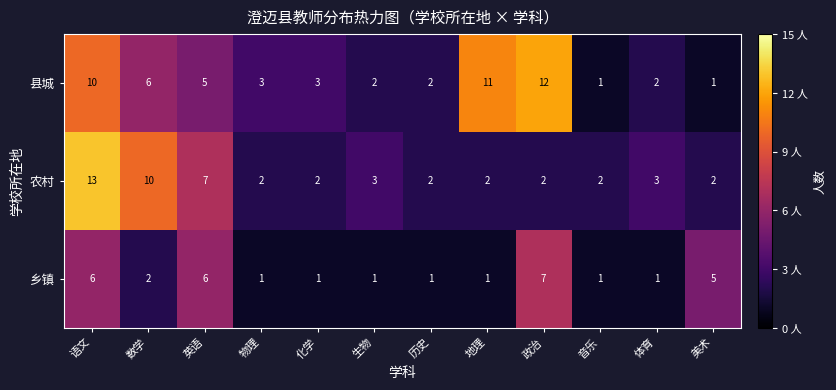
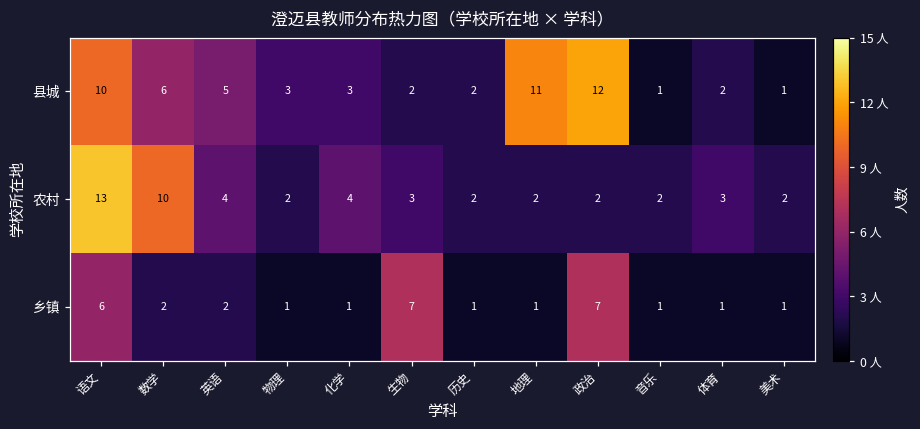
  {
    "县城": {
      "语文": 10,
      "数学": 6,
      "英语": 5,
      "物理": 3,
      "化学": 3,
      "生物": 2,
      "历史": 2,
      "地理": 11,
      "政治": 12,
      "音乐": 1,
      "体育": 2,
      "美术": 1
    },
    "农村": {
      "语文": 13,
      "数学": 10,
-     "英语": 7,
+     "英语": 4,
      "物理": 2,
-     "化学": 2,
+     "化学": 4,
      "生物": 3,
      "历史": 2,
      "地理": 2,
      "政治": 2,
      "音乐": 2,
      "体育": 3,
      "美术": 2
    },
    "乡镇": {
      "语文": 6,
      "数学": 2,
-     "英语": 6,
+     "英语": 2,
      "物理": 1,
      "化学": 1,
-     "生物": 1,
+     "生物": 7,
      "历史": 1,
      "地理": 1,
      "政治": 7,
      "音乐": 1,
      "体育": 1,
-     "美术": 5
+     "美术": 1
    }
  }
